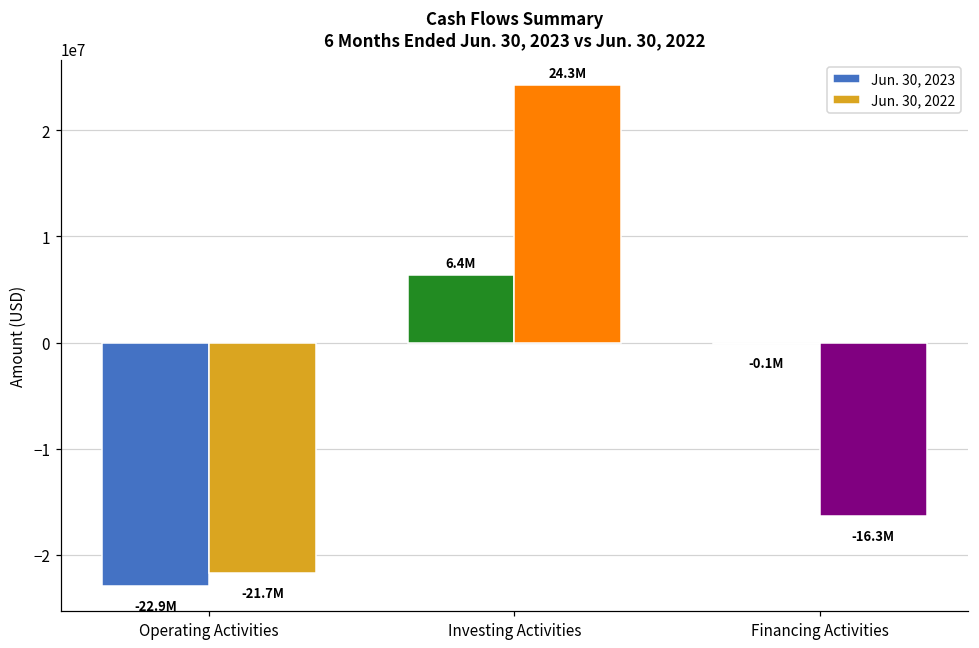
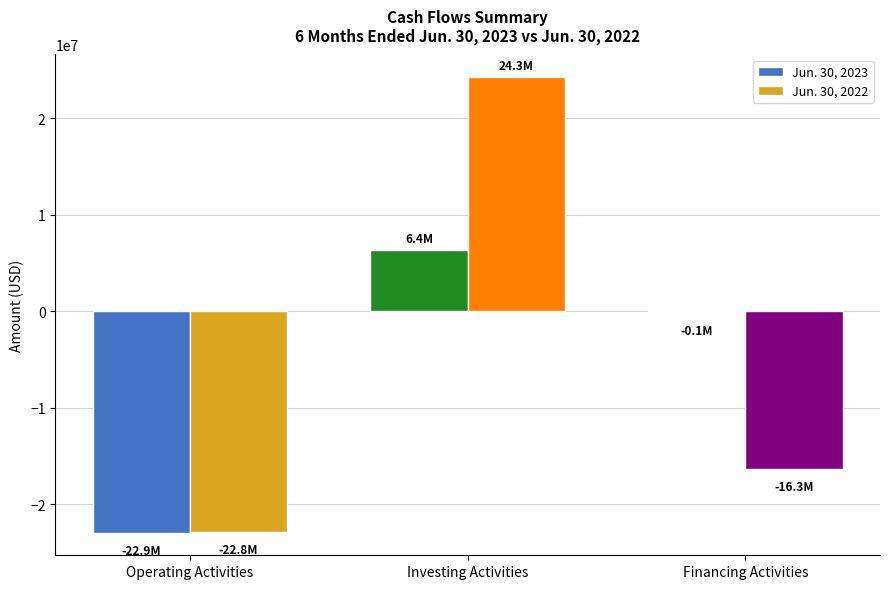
  {
    "Jun. 30, 2023": {
      "Operating Activities": "-22.9M",
      "Investing Activities": "6.4M",
      "Financing Activities": "-0.1M"
    },
    "Jun. 30, 2022": {
-     "Operating Activities": "-21.7M",
+     "Operating Activities": "-22.8M",
      "Investing Activities": "24.3M",
      "Financing Activities": "-16.3M"
    }
  }
